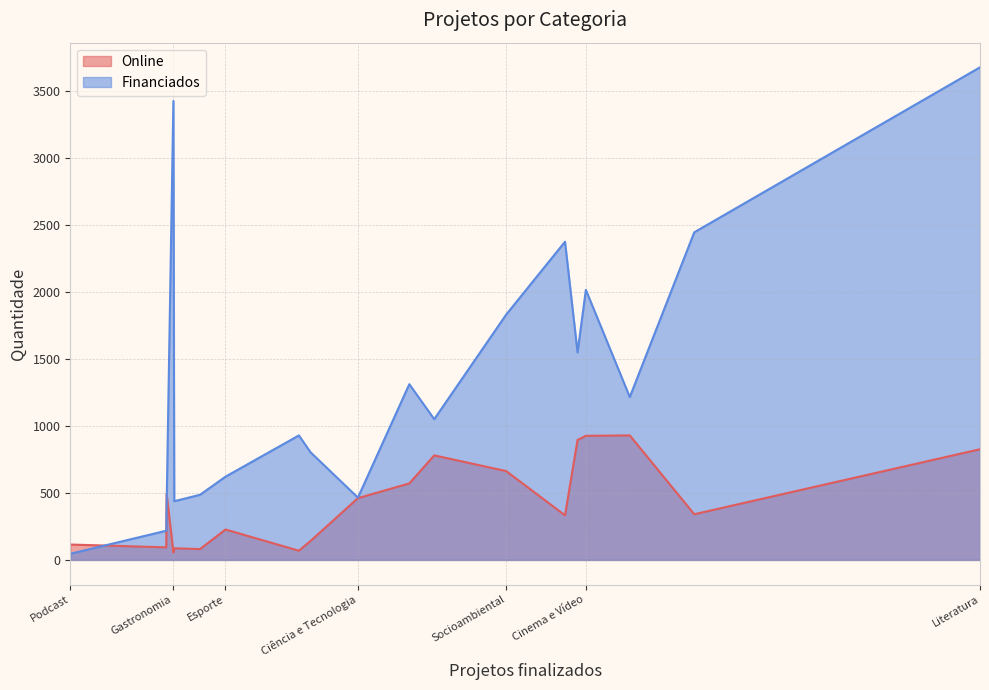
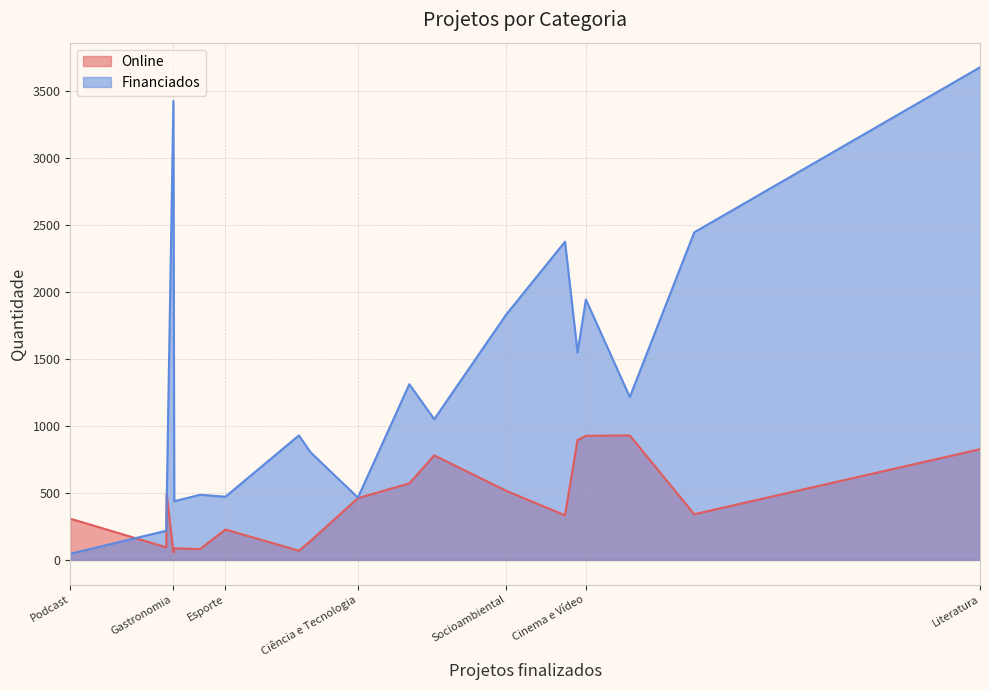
  {
    "Online": {
-     "Podcast": 120,
+     "Podcast": 310,
      "Gastronomia": 60,
      "Esporte": 230,
-     "Socioambiental": 660,
+     "Socioambiental": 520,
      "Cinema e Vídeo": 930,
      "Literatura": 830
    },
    "Financiados": {
      "Podcast": 50,
      "Gastronomia": 3420,
-     "Esporte": 620,
+     "Esporte": 470,
      "Socioambiental": 1830,
-     "Cinema e Vídeo": 2020,
+     "Cinema e Vídeo": 1940,
      "Literatura": 3680
    }
  }
